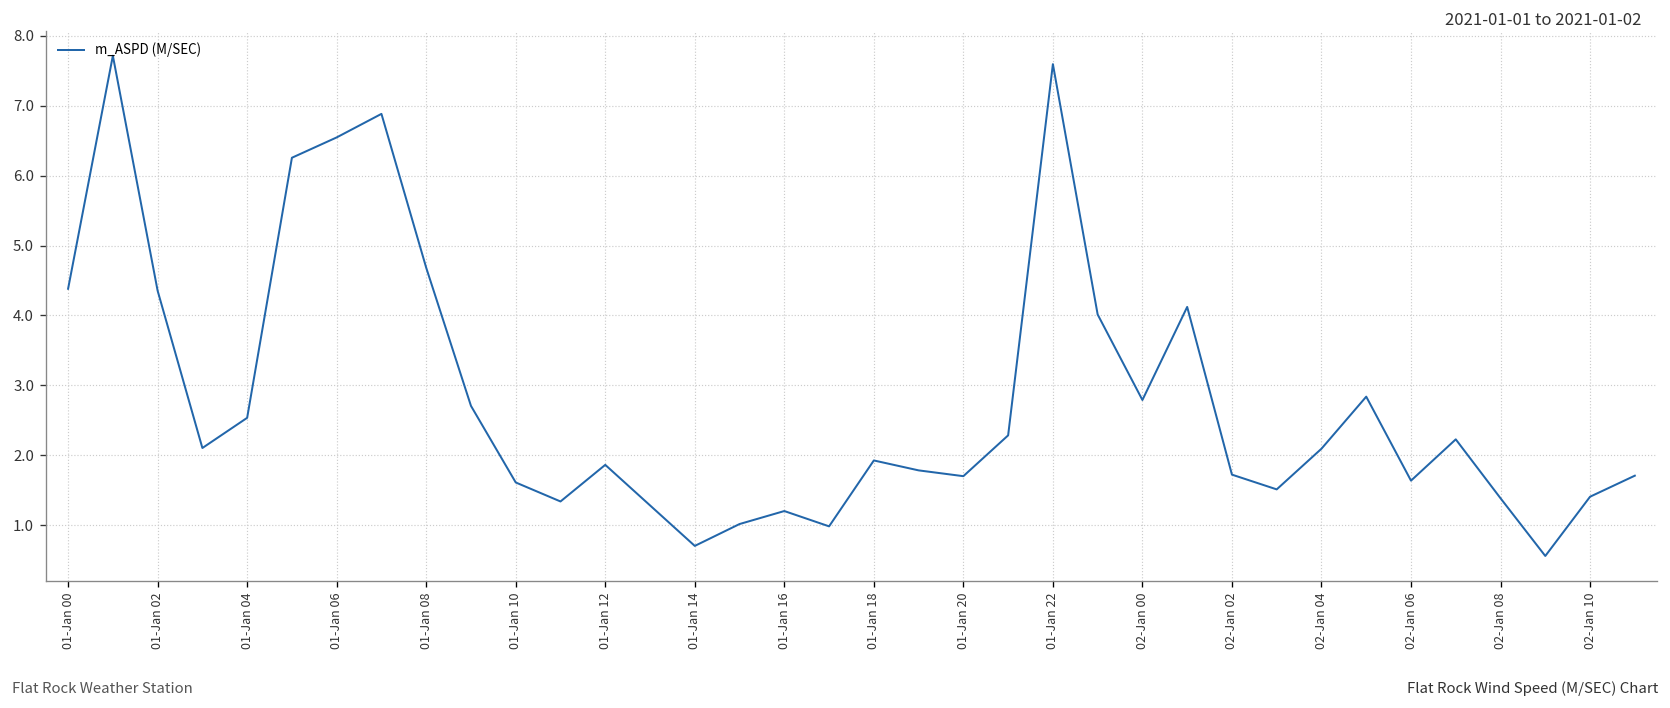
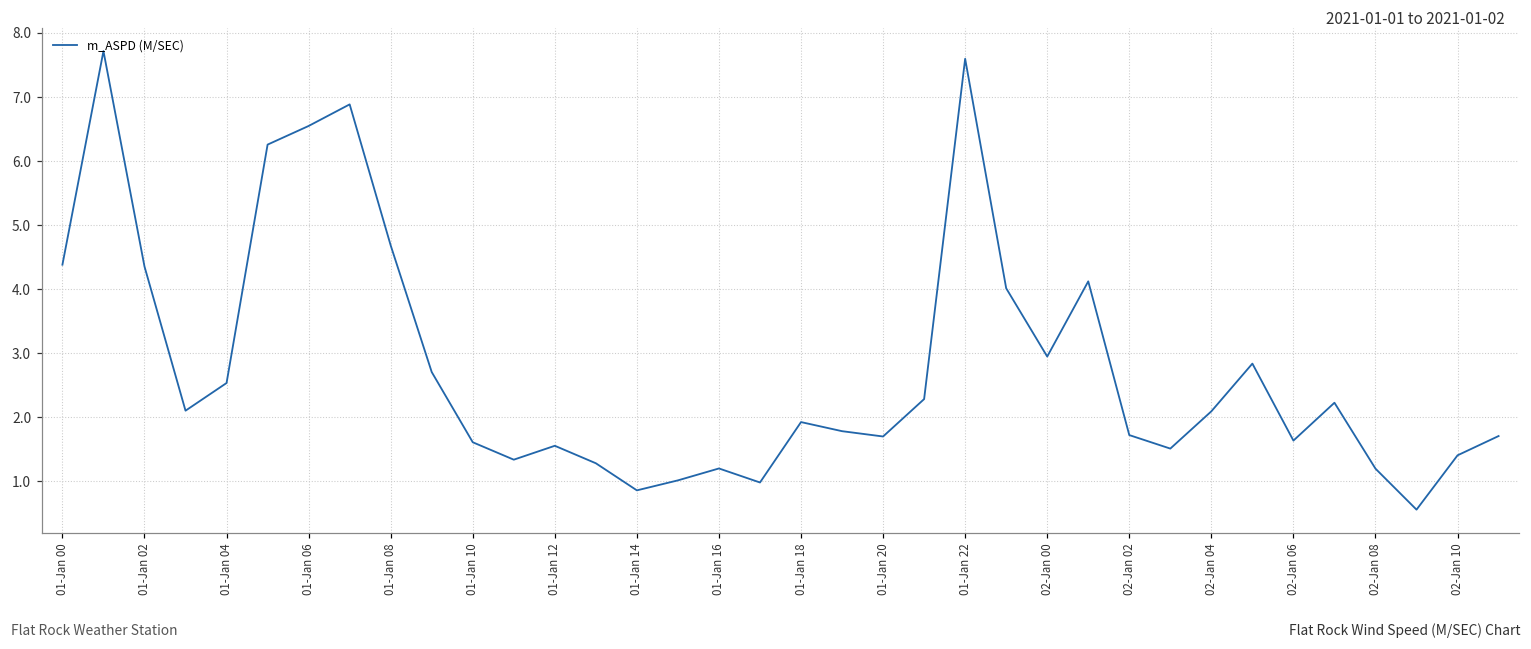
  {
    "01-Jan 00": 4.4,
    "01-Jan 02": 4.4,
    "01-Jan 04": 2.5,
    "01-Jan 06": 6.5,
    "01-Jan 08": 4.7,
    "01-Jan 10": 1.6,
-   "01-Jan 12": 1.9,
-   "01-Jan 14": 0.7,
+   "01-Jan 12": 1.6,
+   "01-Jan 14": 0.9,
    "01-Jan 16": 1.2,
    "01-Jan 18": 1.9,
    "01-Jan 20": 1.7,
    "01-Jan 22": 7.6,
-   "02-Jan 00": 2.8,
+   "02-Jan 00": 2.9,
    "02-Jan 02": 1.7,
    "02-Jan 04": 2.1,
    "02-Jan 06": 1.6,
-   "02-Jan 08": 1.4,
+   "02-Jan 08": 1.2,
    "02-Jan 10": 1.4
  }
